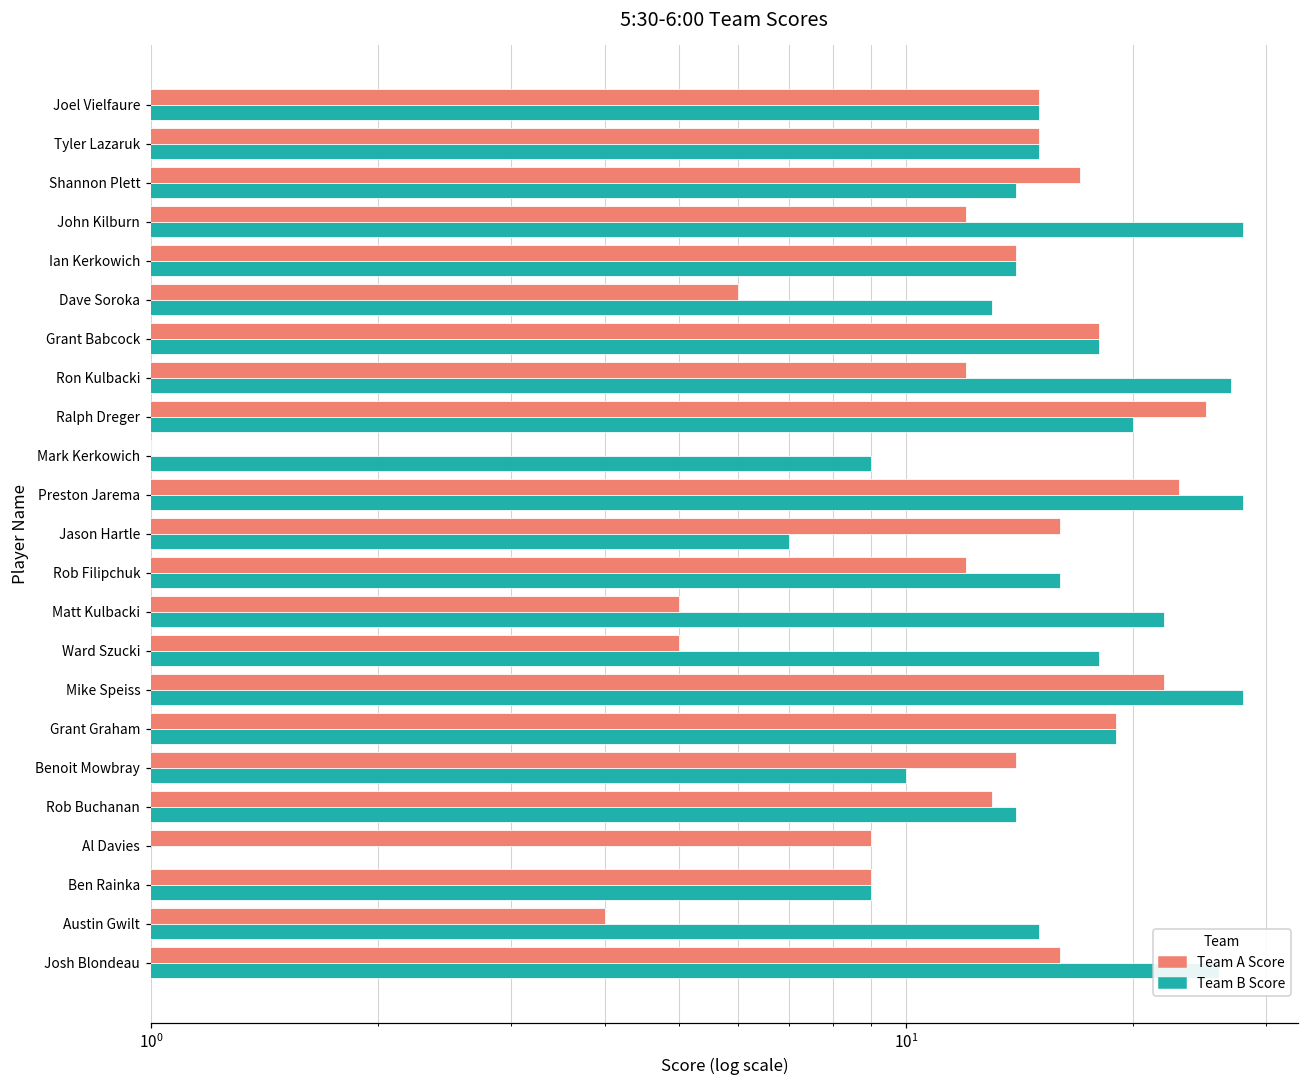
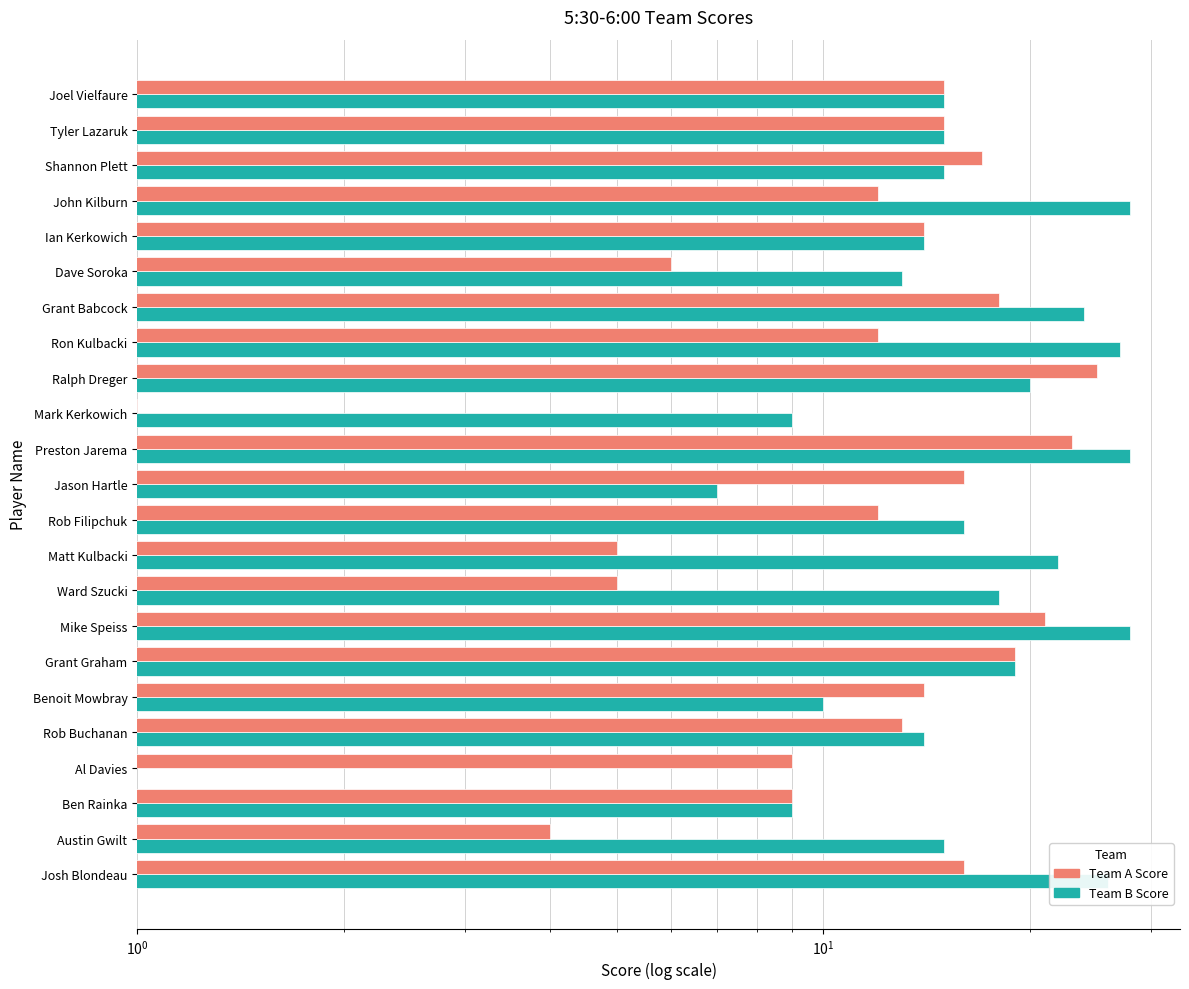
  {
    "Team B Score": {
      "Joel Vielfaure": 15,
      "Tyler Lazaruk": 15,
-     "Shannon Plett": 14,
+     "Shannon Plett": 15,
      "John Kilburn": 28,
      "Ian Kerkowich": 14,
      "Dave Soroka": 13,
-     "Grant Babcock": 18,
+     "Grant Babcock": 24,
      "Ron Kulbacki": 27,
      "Ralph Dreger": 20,
      "Mark Kerkowich": 9,
      "Preston Jarema": 28,
      "Jason Hartle": 7,
      "Rob Filipchuk": 16,
      "Matt Kulbacki": 22,
      "Ward Szucki": 18,
      "Mike Speiss": 28,
      "Grant Graham": 19,
      "Benoit Mowbray": 10,
      "Rob Buchanan": 14,
      "Ben Rainka": 9,
      "Austin Gwilt": 15
    },
    "Team A Score": {
      "Joel Vielfaure": 15,
      "Tyler Lazaruk": 15,
      "Shannon Plett": 17,
      "John Kilburn": 12,
      "Ian Kerkowich": 14,
      "Dave Soroka": 6,
      "Grant Babcock": 18,
      "Ron Kulbacki": 12,
      "Ralph Dreger": 25,
      "Mark Kerkowich": 1,
      "Preston Jarema": 23,
      "Jason Hartle": 16,
      "Rob Filipchuk": 12,
      "Matt Kulbacki": 5,
      "Ward Szucki": 5,
-     "Mike Speiss": 22,
+     "Mike Speiss": 21,
      "Grant Graham": 19,
      "Benoit Mowbray": 14,
      "Rob Buchanan": 13,
      "Al Davies": 9,
      "Ben Rainka": 9,
      "Austin Gwilt": 4,
      "Josh Blondeau": 16
    }
  }
